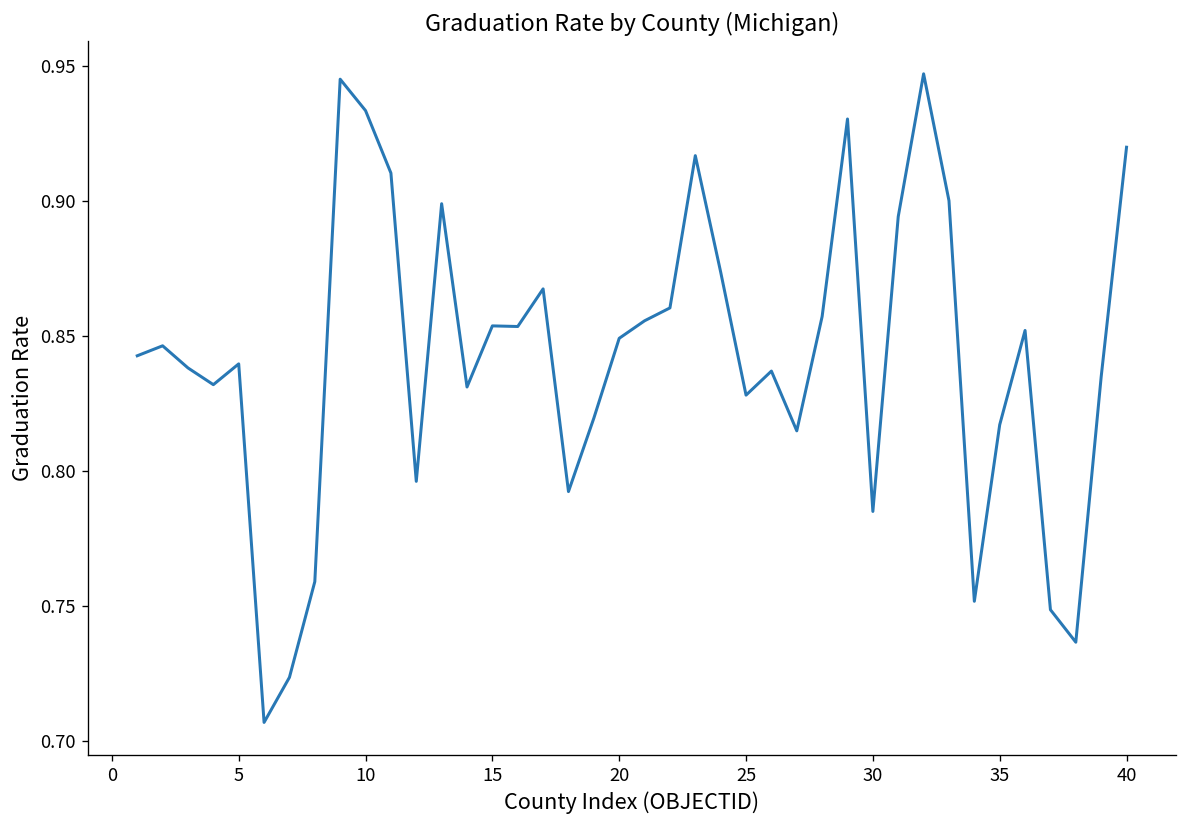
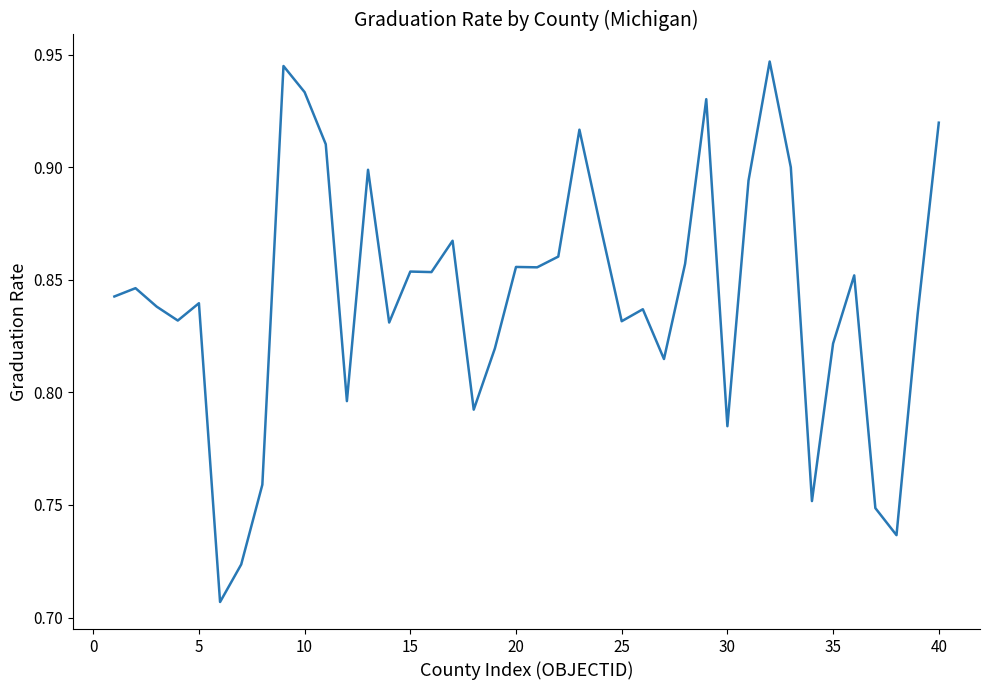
  {
    "5": 0.840,
    "10": 0.933,
    "15": 0.854,
-   "20": 0.849,
-   "25": 0.828,
+   "20": 0.856,
+   "25": 0.832,
    "30": 0.785,
-   "35": 0.817,
+   "35": 0.822,
    "40": 0.920
  }
